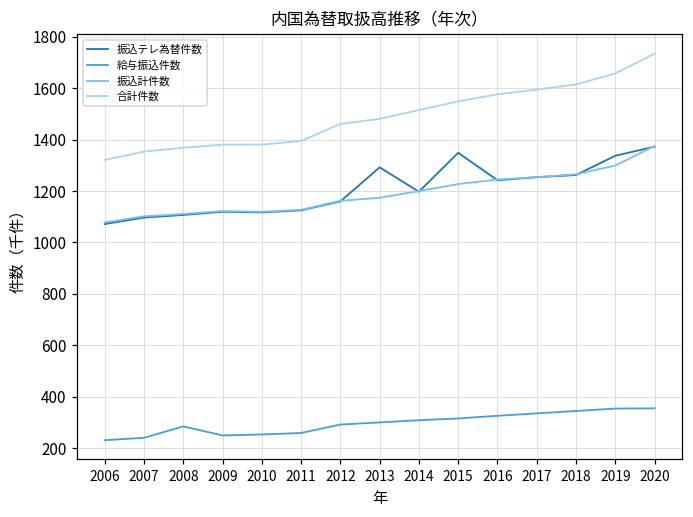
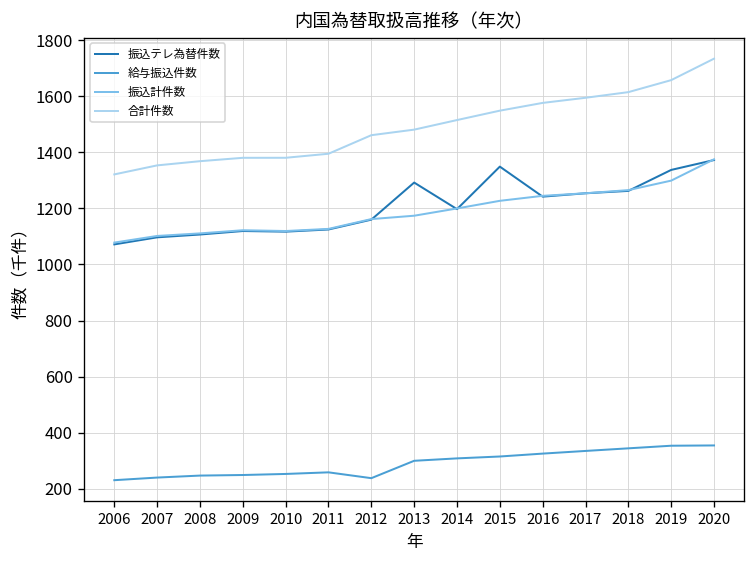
  {
    "振込テレ為替件数": {
      "2013": 1290,
      "2015": 1350,
      "2019": 1340
    },
    "給与振込件数": {
      "2006": 230,
      "2007": 240,
-     "2008": 280,
+     "2008": 250,
      "2009": 250,
      "2010": 250,
      "2011": 260,
-     "2012": 290,
+     "2012": 240,
      "2013": 300,
      "2014": 310,
      "2015": 320,
      "2016": 330,
      "2017": 340,
      "2018": 340,
      "2019": 350,
      "2020": 350
    }
  }
